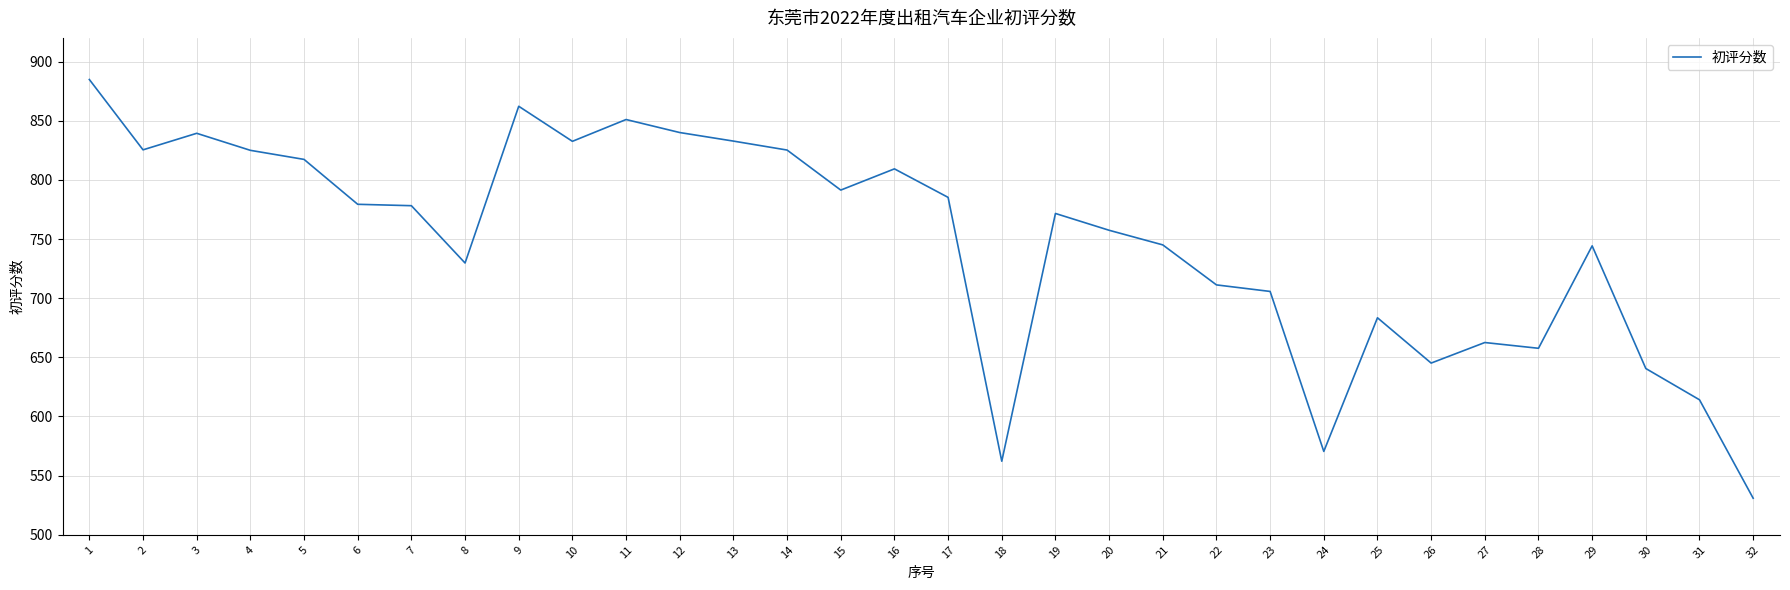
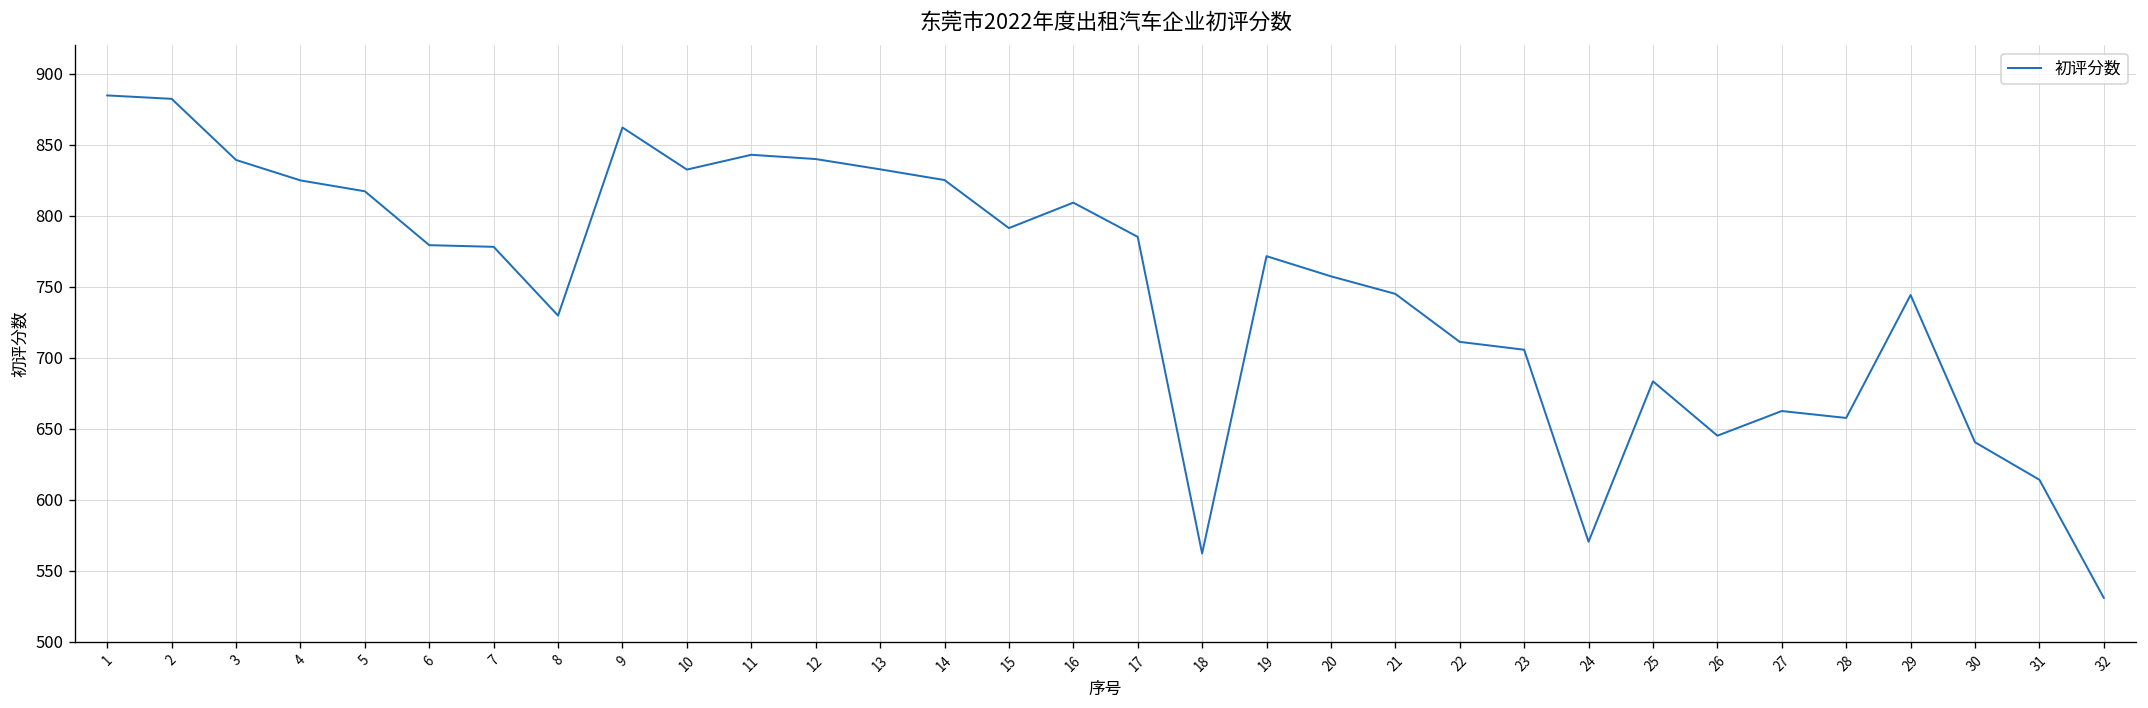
  {
    "1": 885,
-   "2": 825,
+   "2": 882,
    "3": 839,
    "4": 825,
    "5": 817,
    "6": 779,
    "7": 778,
    "8": 730,
    "9": 862,
    "10": 833,
-   "11": 851,
+   "11": 843,
    "12": 840,
    "13": 833,
    "14": 825,
    "15": 791,
    "16": 809,
    "17": 785,
    "18": 562,
    "19": 772,
    "20": 757,
    "21": 745,
    "22": 711,
    "23": 706,
    "24": 570,
    "25": 683,
    "26": 645,
    "27": 663,
    "28": 658,
    "29": 744,
    "30": 641,
    "31": 614,
    "32": 531
  }
